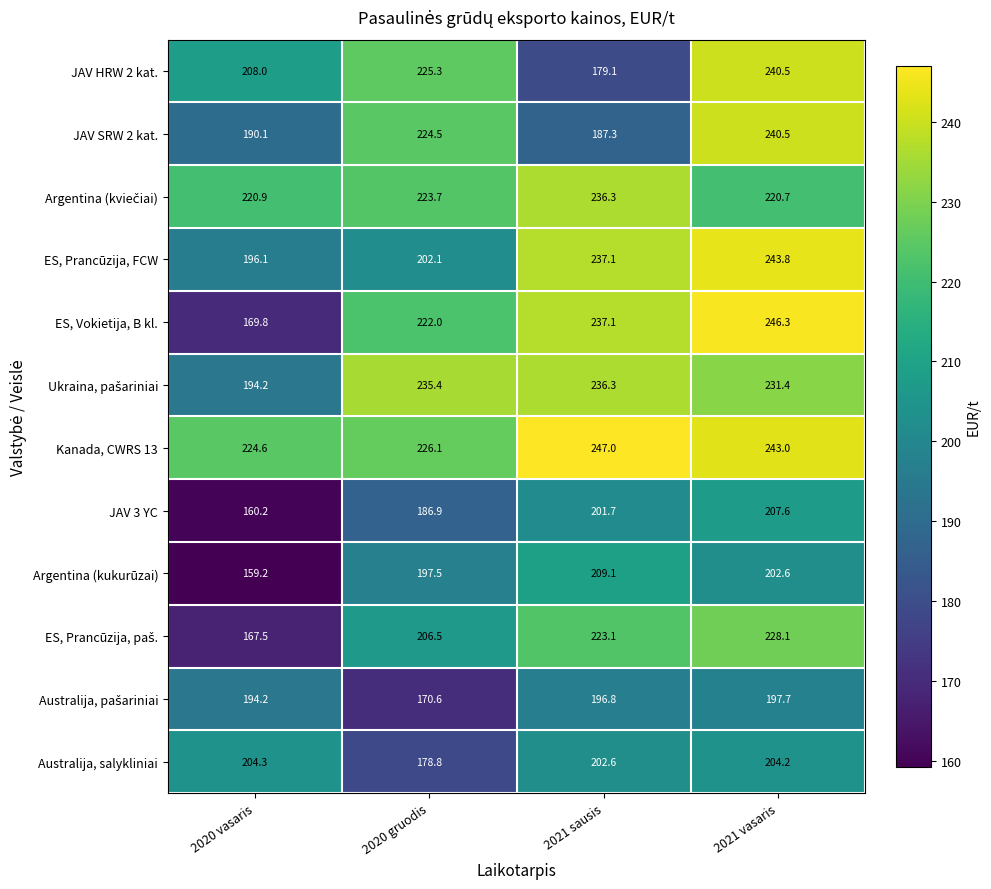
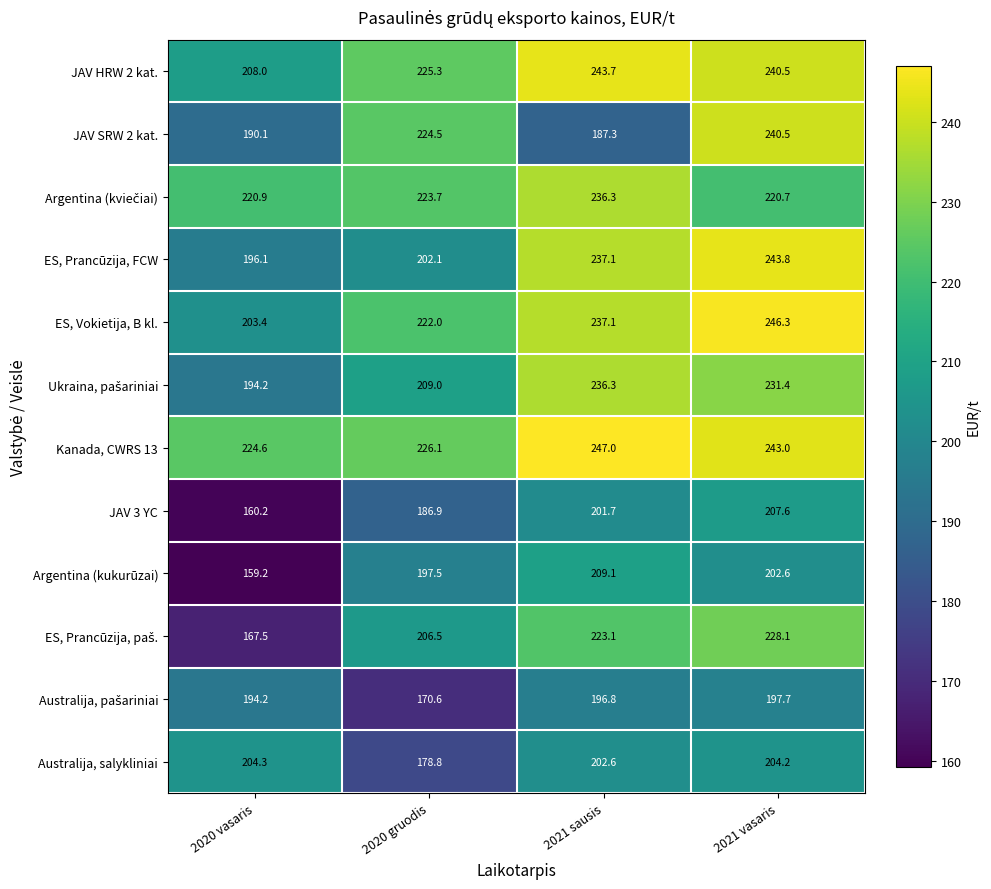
  {
    "JAV HRW 2 kat.": {
      "2020 vasaris": 208.0,
      "2020 gruodis": 225.3,
-     "2021 sausis": 179.1,
+     "2021 sausis": 243.7,
      "2021 vasaris": 240.5
    },
    "JAV SRW 2 kat.": {
      "2020 vasaris": 190.1,
      "2020 gruodis": 224.5,
      "2021 sausis": 187.3,
      "2021 vasaris": 240.5
    },
    "Argentina (kviečiai)": {
      "2020 vasaris": 220.9,
      "2020 gruodis": 223.7,
      "2021 sausis": 236.3,
      "2021 vasaris": 220.7
    },
    "ES, Prancūzija, FCW": {
      "2020 vasaris": 196.1,
      "2020 gruodis": 202.1,
      "2021 sausis": 237.1,
      "2021 vasaris": 243.8
    },
    "ES, Vokietija, B kl.": {
-     "2020 vasaris": 169.8,
+     "2020 vasaris": 203.4,
      "2020 gruodis": 222.0,
      "2021 sausis": 237.1,
      "2021 vasaris": 246.3
    },
    "Ukraina, pašariniai": {
      "2020 vasaris": 194.2,
-     "2020 gruodis": 235.4,
+     "2020 gruodis": 209.0,
      "2021 sausis": 236.3,
      "2021 vasaris": 231.4
    },
    "Kanada, CWRS 13": {
      "2020 vasaris": 224.6,
      "2020 gruodis": 226.1,
      "2021 sausis": 247.0,
      "2021 vasaris": 243.0
    },
    "JAV 3 YC": {
      "2020 vasaris": 160.2,
      "2020 gruodis": 186.9,
      "2021 sausis": 201.7,
      "2021 vasaris": 207.6
    },
    "Argentina (kukurūzai)": {
      "2020 vasaris": 159.2,
      "2020 gruodis": 197.5,
      "2021 sausis": 209.1,
      "2021 vasaris": 202.6
    },
    "ES, Prancūzija, paš.": {
      "2020 vasaris": 167.5,
      "2020 gruodis": 206.5,
      "2021 sausis": 223.1,
      "2021 vasaris": 228.1
    },
    "Australija, pašariniai": {
      "2020 vasaris": 194.2,
      "2020 gruodis": 170.6,
      "2021 sausis": 196.8,
      "2021 vasaris": 197.7
    },
    "Australija, salykliniai": {
      "2020 vasaris": 204.3,
      "2020 gruodis": 178.8,
      "2021 sausis": 202.6,
      "2021 vasaris": 204.2
    }
  }
